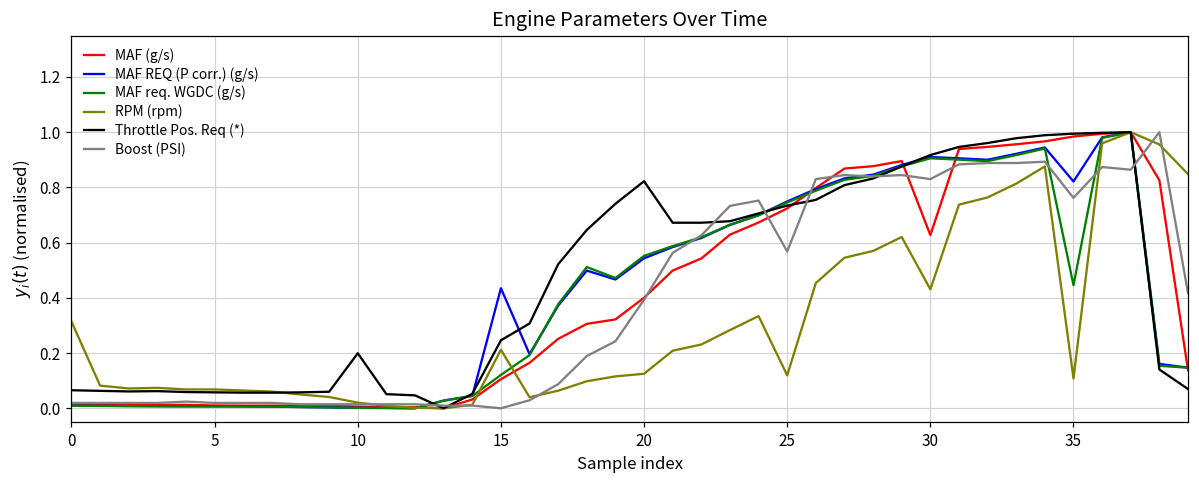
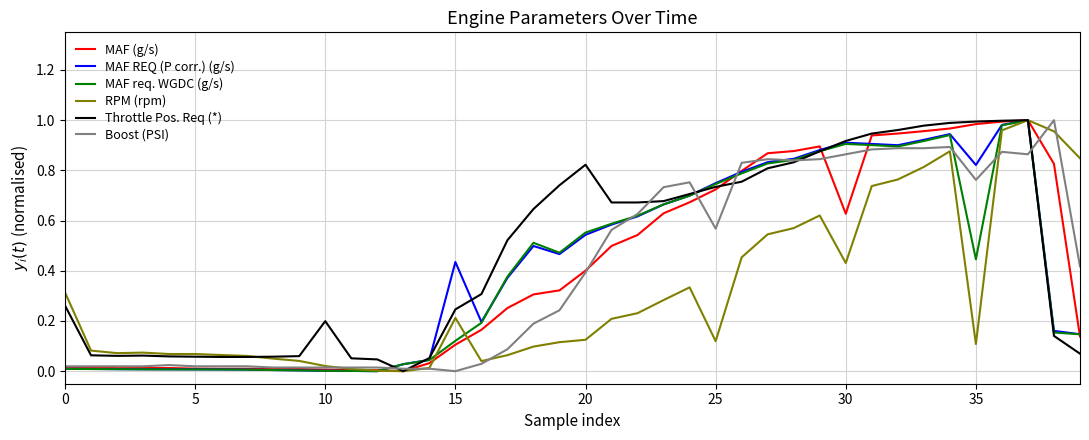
  {
    "MAF (g/s)": {
      "15": 0.11,
      "25": 0.72,
      "30": 0.63,
      "35": 0.98
    },
    "MAF REQ (P corr.) (g/s)": {
      "15": 0.43,
      "35": 0.82
    },
    "MAF req. WGDC (g/s)": {
      "15": 0.12,
      "35": 0.45
    },
    "RPM (rpm)": {
      "0": 0.31,
      "5": 0.07,
      "15": 0.21,
      "20": 0.13,
      "25": 0.12,
      "30": 0.43,
      "35": 0.11
    },
    "Throttle Pos. Req (*)": {
-     "0": 0.07,
+     "0": 0.26,
      "5": 0.06,
      "10": 0.20,
      "15": 0.25,
      "20": 0.82,
      "25": 0.73,
      "35": 0.99
    },
    "Boost (PSI)": {
      "15": 0.00,
      "25": 0.57,
-     "30": 0.83,
+     "30": 0.86,
      "35": 0.76
    }
  }
